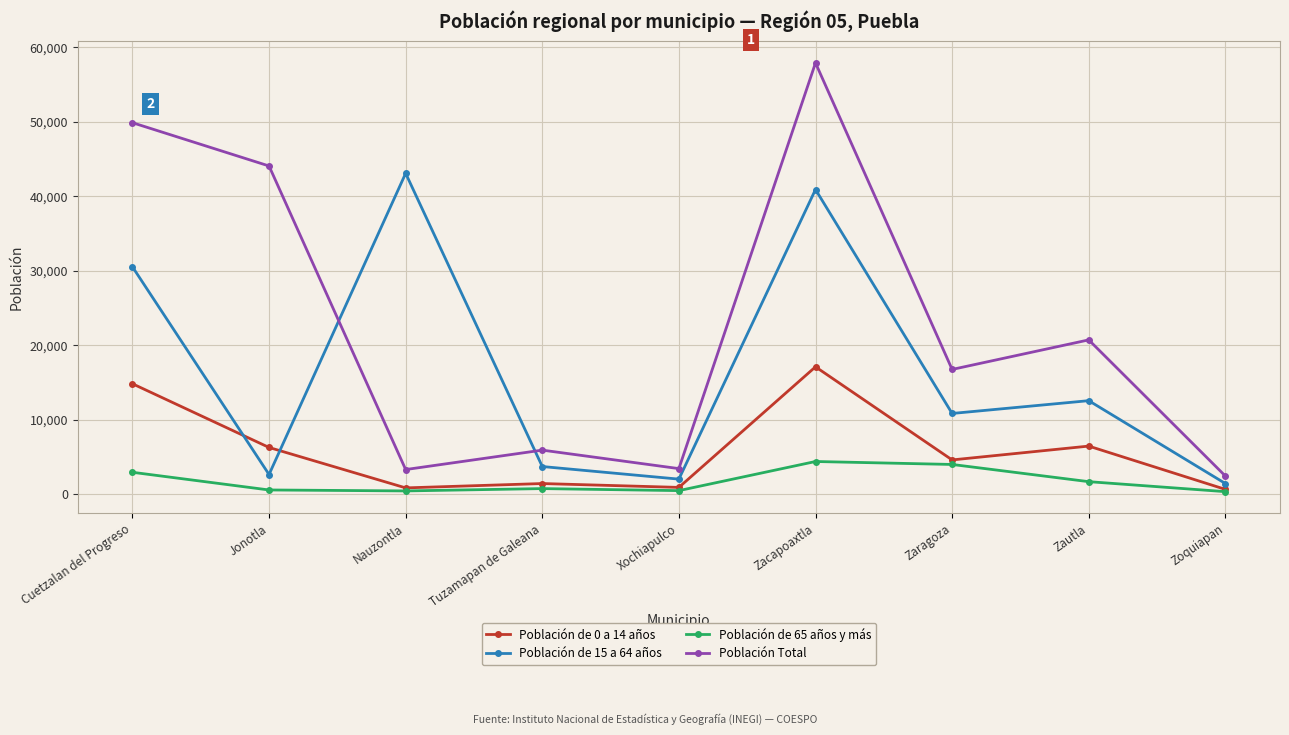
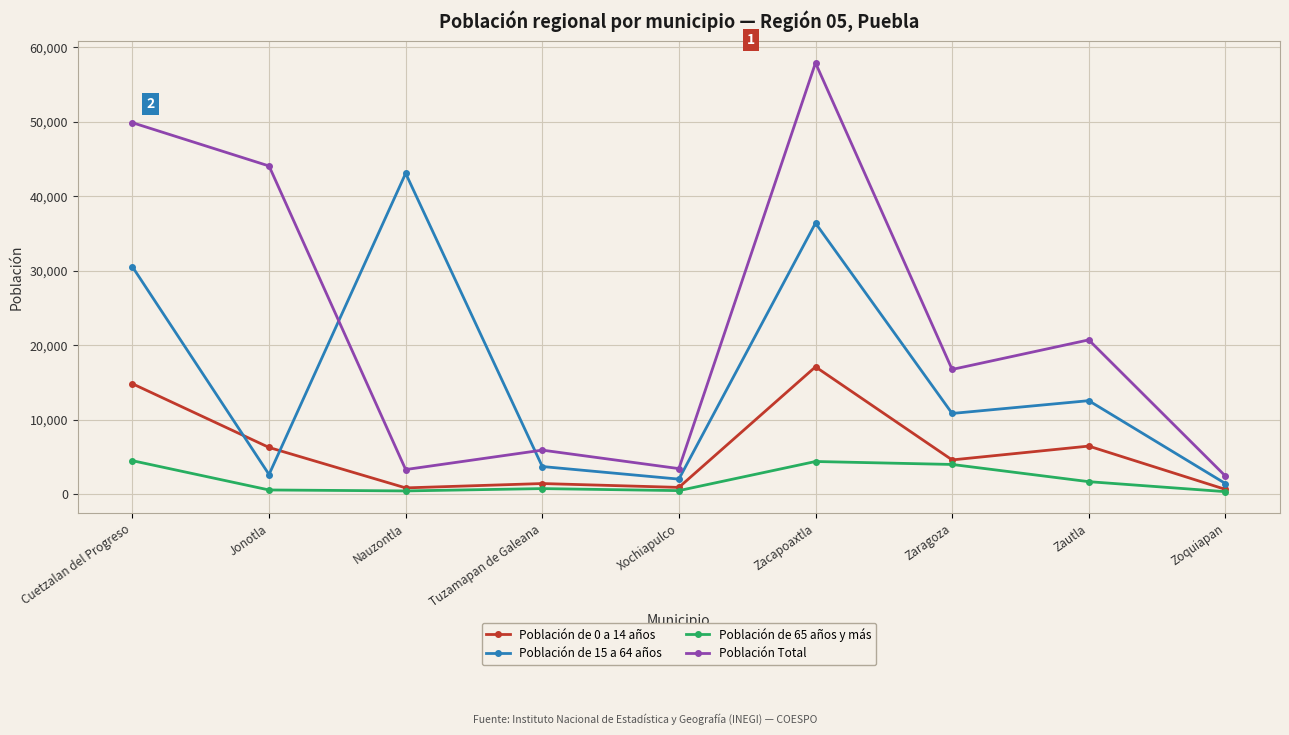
  {
    "Población de 0 a 14 años": {
      "Cuetzalan del Progreso": "15,000",
      "Jonotla": "6,000",
      "Nauzontla": "1,000",
      "Tuzamapan de Galeana": "1,000",
      "Xochiapulco": "1,000",
      "Zacapoaxtla": "17,000",
      "Zaragoza": "5,000",
      "Zautla": "6,000"
    },
    "Población de 15 a 64 años": {
      "Cuetzalan del Progreso": "31,000",
      "Jonotla": "3,000",
      "Nauzontla": "43,000",
      "Tuzamapan de Galeana": "4,000",
      "Xochiapulco": "2,000",
-     "Zacapoaxtla": "41,000",
+     "Zacapoaxtla": "36,000",
      "Zaragoza": "11,000",
      "Zautla": "13,000",
      "Zoquiapan": "1,000"
    },
    "Población de 65 años y más": {
-     "Cuetzalan del Progreso": "3,000",
+     "Cuetzalan del Progreso": "5,000",
      "Jonotla": "1,000",
      "Nauzontla": "0",
      "Tuzamapan de Galeana": "1,000",
      "Xochiapulco": "0",
      "Zacapoaxtla": "4,000",
      "Zaragoza": "4,000",
      "Zautla": "2,000"
    },
    "Población Total": {
      "Jonotla": "44,000",
      "Nauzontla": "3,000",
      "Tuzamapan de Galeana": "6,000",
      "Xochiapulco": "3,000",
      "Zacapoaxtla": "58,000",
      "Zaragoza": "17,000",
      "Zautla": "21,000",
      "Zoquiapan": "2,000"
    }
  }
